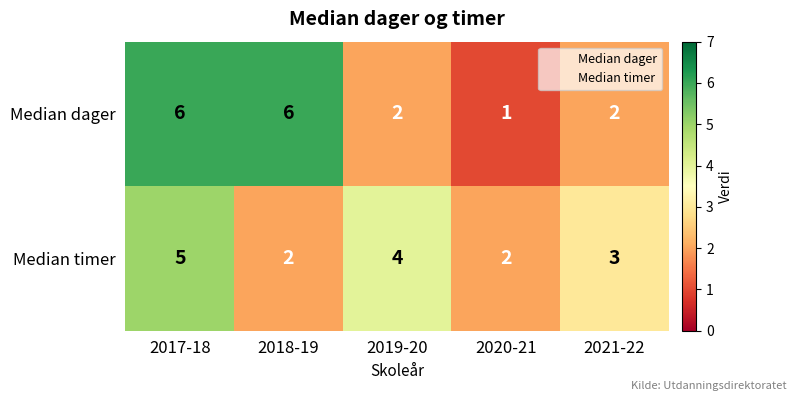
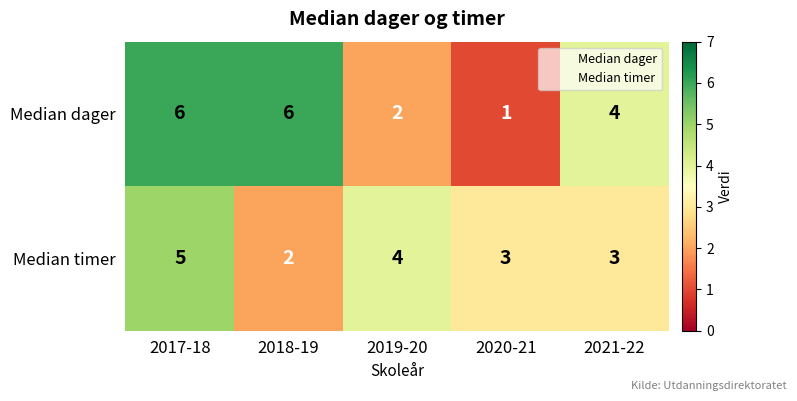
  {
    "Median dager": {
      "2017-18": 6,
      "2018-19": 6,
      "2019-20": 2,
      "2020-21": 1,
-     "2021-22": 2
+     "2021-22": 4
    },
    "Median timer": {
      "2017-18": 5,
      "2018-19": 2,
      "2019-20": 4,
-     "2020-21": 2,
+     "2020-21": 3,
      "2021-22": 3
    }
  }
